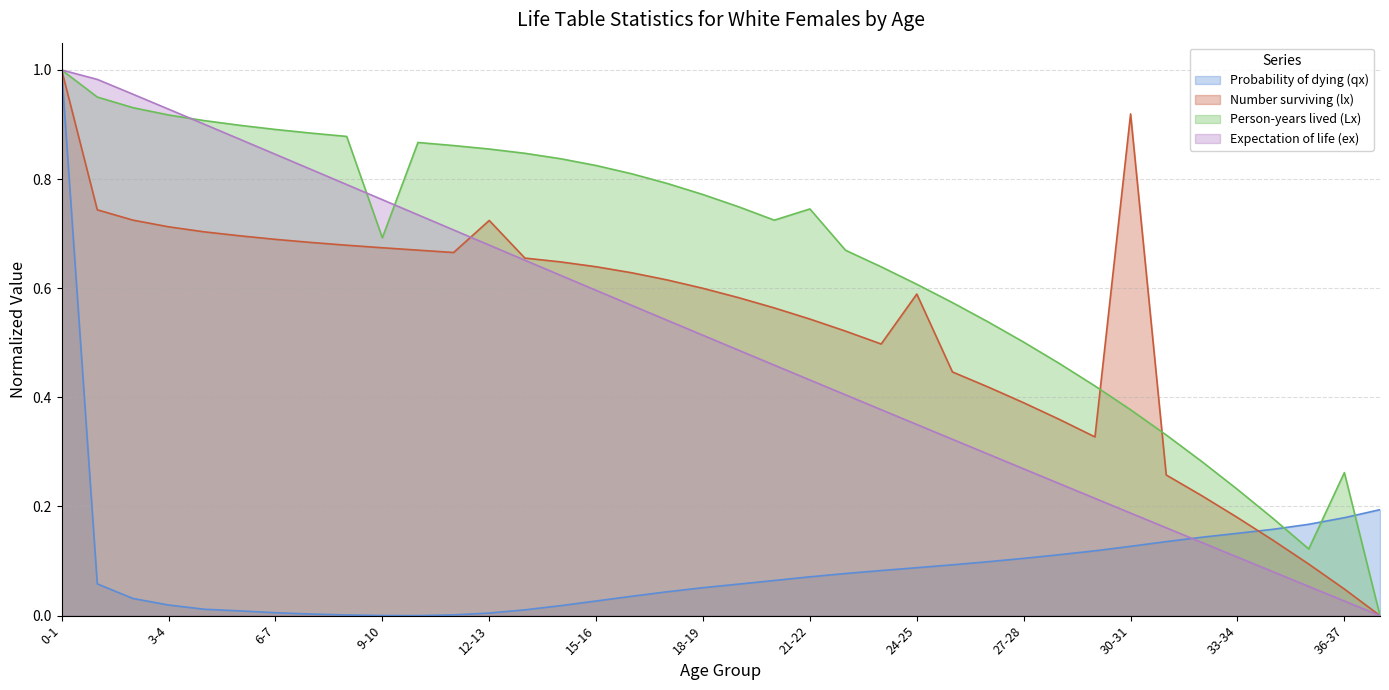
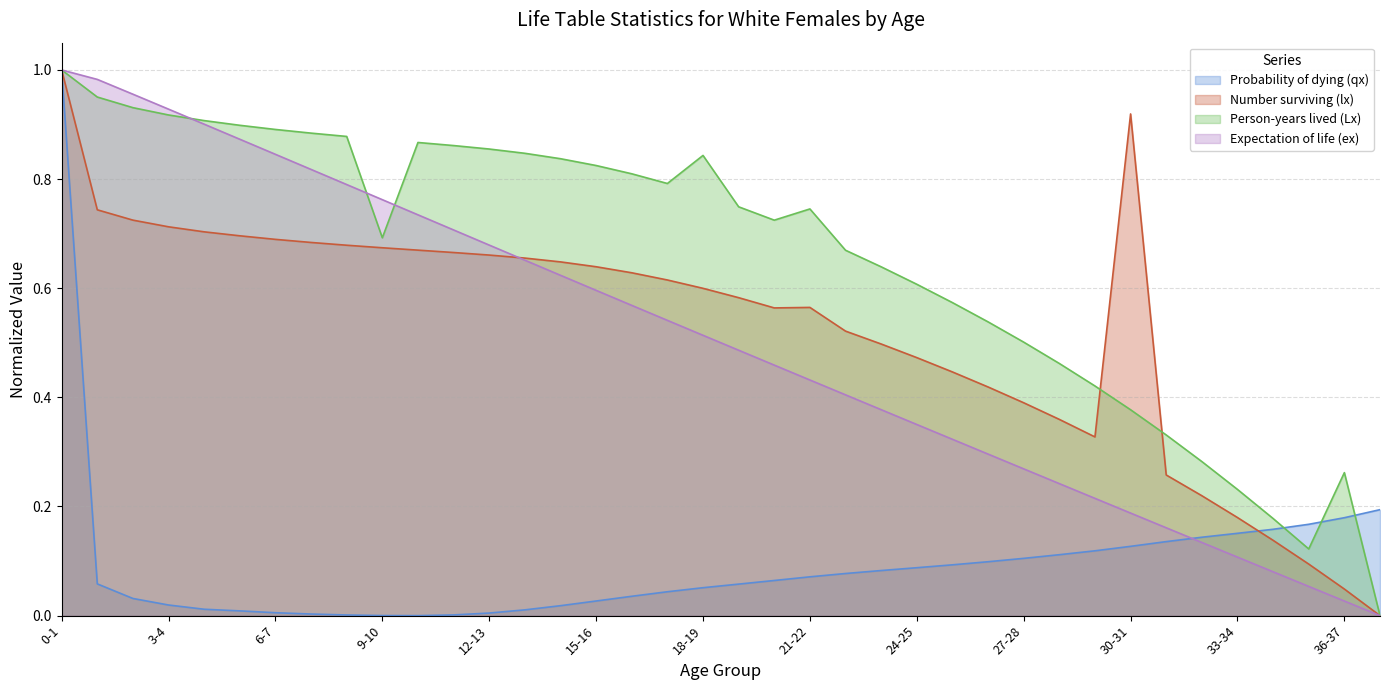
  {
    "Number surviving (lx)": {
      "3-4": 0.71,
      "6-7": 0.69,
      "9-10": 0.67,
-     "12-13": 0.72,
+     "12-13": 0.66,
      "15-16": 0.64,
      "18-19": 0.60,
-     "21-22": 0.54,
-     "24-25": 0.59,
+     "21-22": 0.56,
+     "24-25": 0.47,
      "27-28": 0.39,
      "30-31": 0.92,
      "33-34": 0.18,
      "36-37": 0.05
    },
    "Person-years lived (Lx)": {
      "3-4": 0.92,
      "6-7": 0.89,
      "9-10": 0.69,
      "12-13": 0.86,
      "15-16": 0.82,
-     "18-19": 0.77,
+     "18-19": 0.84,
      "21-22": 0.75,
      "24-25": 0.61,
      "27-28": 0.50,
      "30-31": 0.38,
      "33-34": 0.23,
      "36-37": 0.26
    }
  }
